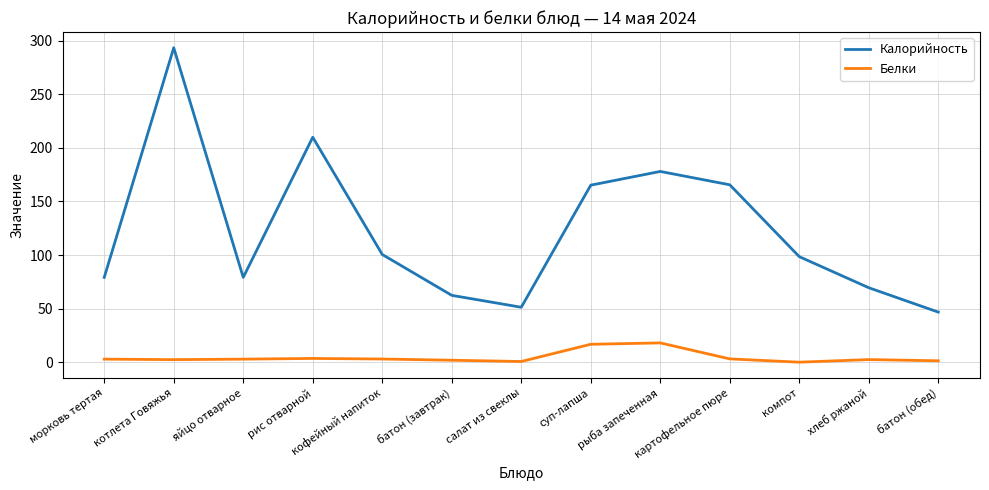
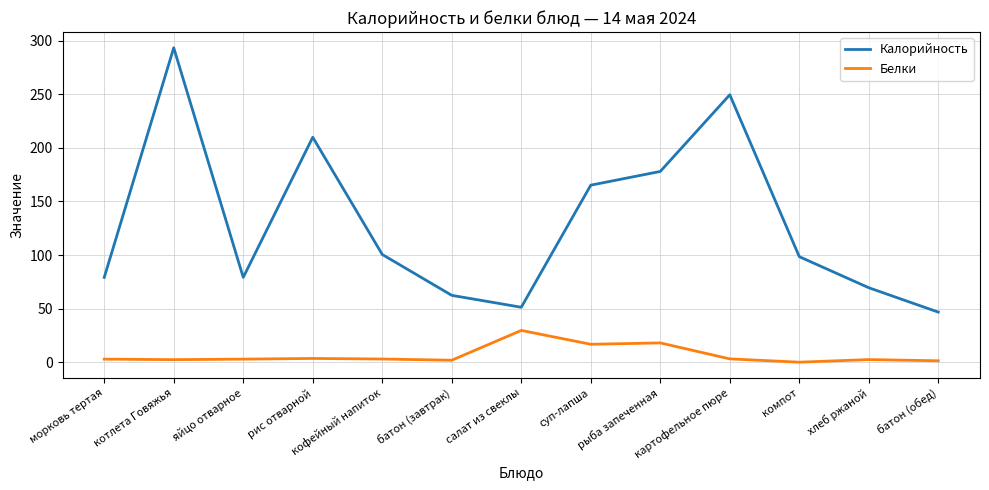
  {
    "Калорийность": {
      "морковь тертая": 79,
      "котлета Говяжья": 293,
      "яйцо отварное": 79,
      "рис отварной": 210,
      "кофейный напиток": 101,
      "батон (завтрак)": 63,
      "салат из свеклы": 51,
      "суп-лапша": 165,
      "рыба запеченная": 178,
-     "картофельное пюре": 166,
+     "картофельное пюре": 249,
      "компот": 99,
      "хлеб ржаной": 70,
      "батон (обед)": 47
    },
    "Белки": {
      "морковь тертая": 3,
      "котлета Говяжья": 3,
      "яйцо отварное": 3,
      "рис отварной": 4,
      "кофейный напиток": 3,
      "батон (завтрак)": 2,
-     "салат из свеклы": 1,
+     "салат из свеклы": 30,
      "суп-лапша": 17,
      "рыба запеченная": 18,
      "картофельное пюре": 3,
      "компот": 0,
      "хлеб ржаной": 3,
      "батон (обед)": 2
    }
  }
